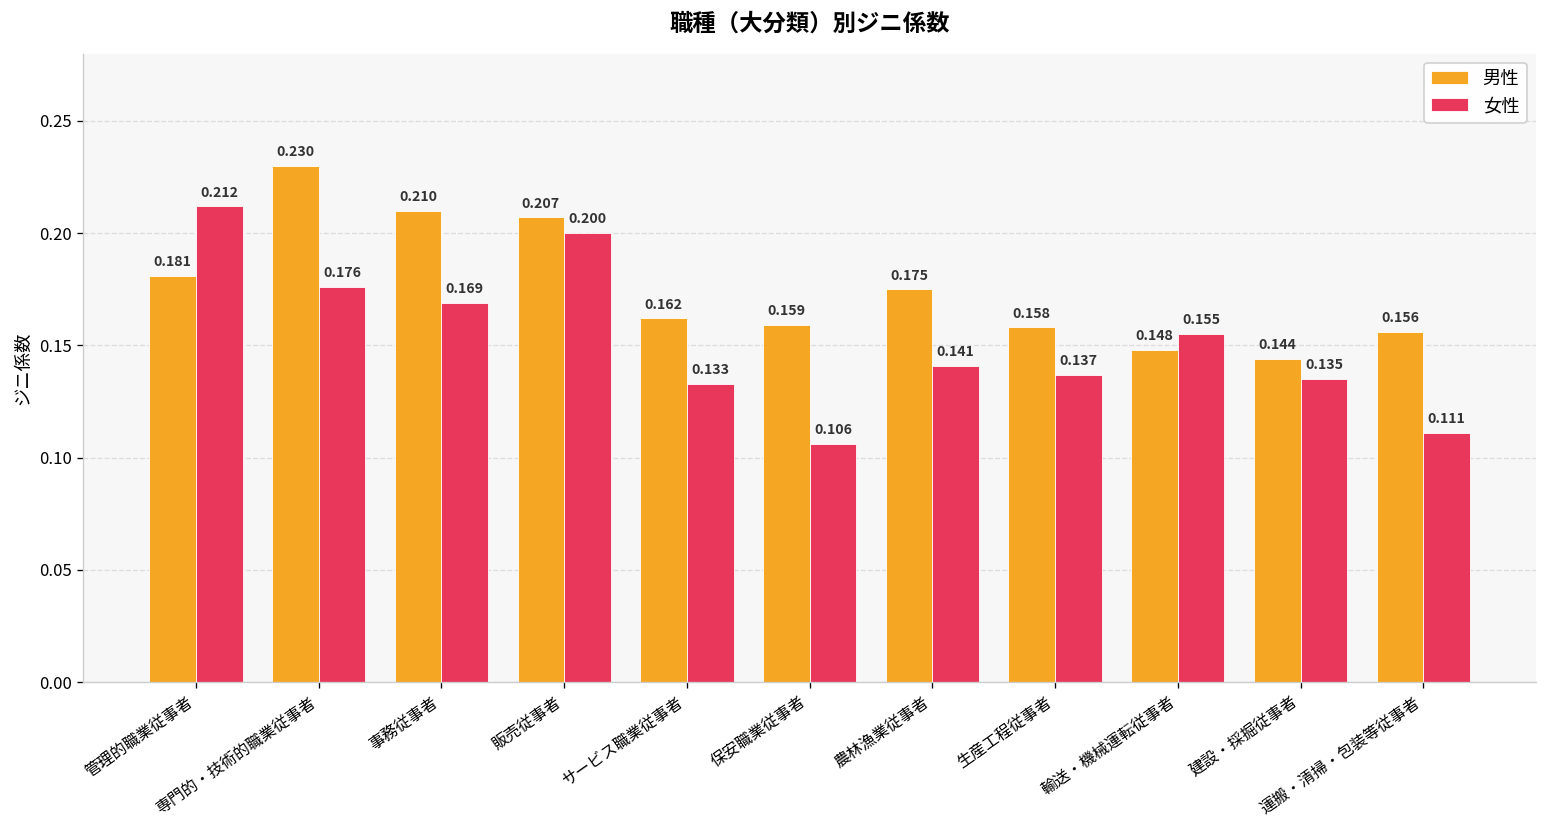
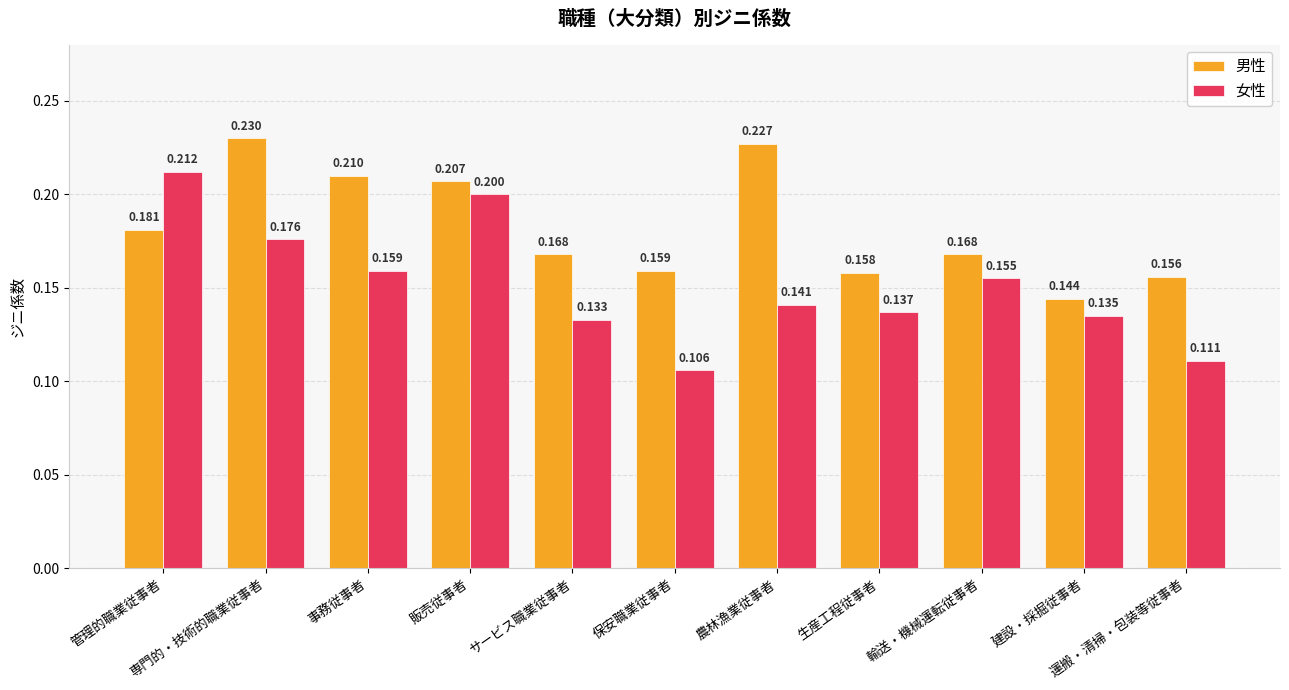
  {
    "男性": {
      "管理的職業従事者": 0.181,
      "専門的・技術的職業従事者": 0.230,
      "事務従事者": 0.210,
      "販売従事者": 0.207,
-     "サービス職業従事者": 0.162,
+     "サービス職業従事者": 0.168,
      "保安職業従事者": 0.159,
-     "農林漁業従事者": 0.175,
+     "農林漁業従事者": 0.227,
      "生産工程従事者": 0.158,
-     "輸送・機械運転従事者": 0.148,
+     "輸送・機械運転従事者": 0.168,
      "建設・採掘従事者": 0.144,
      "運搬・清掃・包装等従事者": 0.156
    },
    "女性": {
      "管理的職業従事者": 0.212,
      "専門的・技術的職業従事者": 0.176,
-     "事務従事者": 0.169,
+     "事務従事者": 0.159,
      "販売従事者": 0.200,
      "サービス職業従事者": 0.133,
      "保安職業従事者": 0.106,
      "農林漁業従事者": 0.141,
      "生産工程従事者": 0.137,
      "輸送・機械運転従事者": 0.155,
      "建設・採掘従事者": 0.135,
      "運搬・清掃・包装等従事者": 0.111
    }
  }
